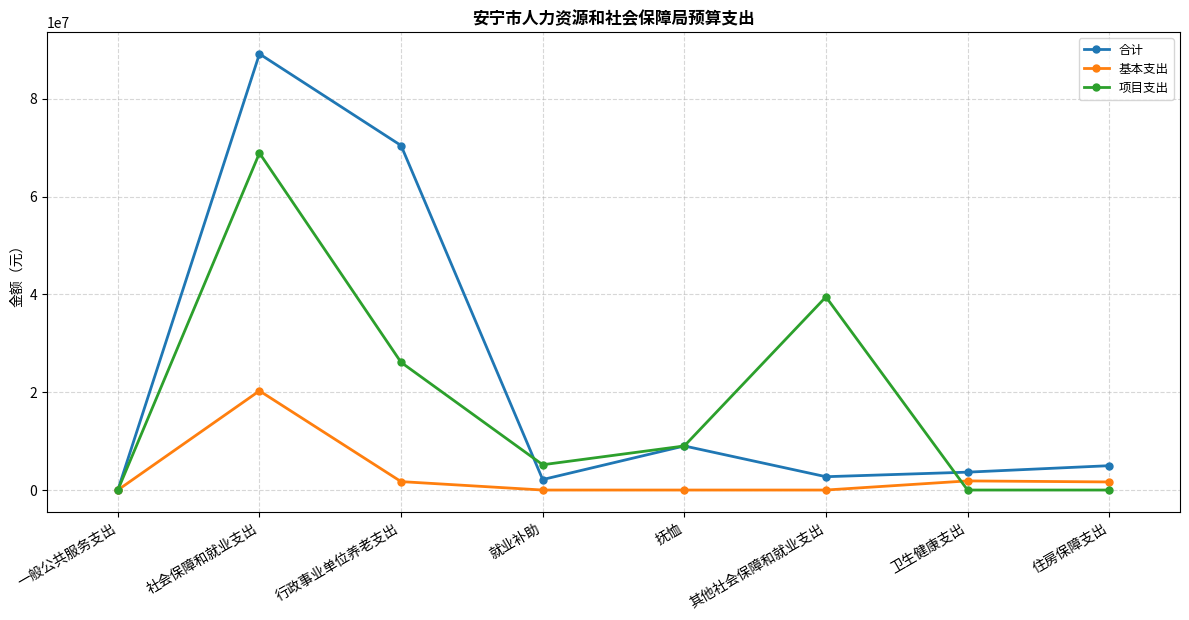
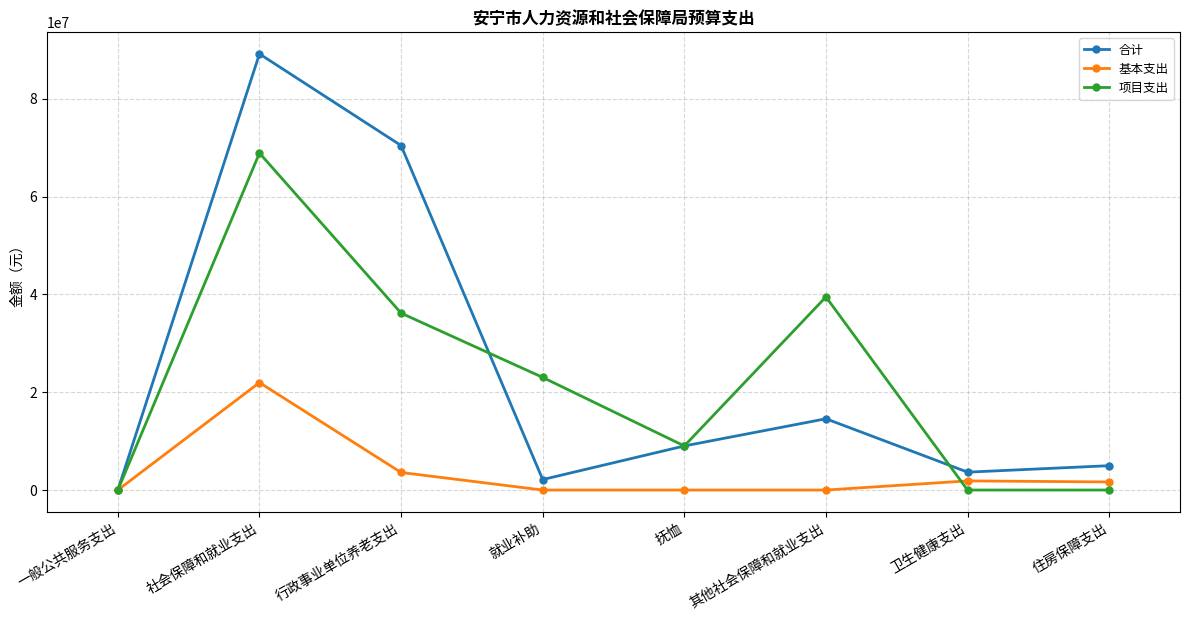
  {
    "合计": {
      "社会保障和就业支出": 89000000,
      "行政事业单位养老支出": 70000000,
      "就业补助": 2000000,
-     "其他社会保障和就业支出": 3000000,
+     "其他社会保障和就业支出": 15000000,
      "卫生健康支出": 4000000,
      "住房保障支出": 5000000
    },
    "基本支出": {
-     "社会保障和就业支出": 20000000,
-     "行政事业单位养老支出": 2000000,
+     "社会保障和就业支出": 22000000,
+     "行政事业单位养老支出": 4000000,
      "就业补助": 0,
      "抚恤": 0,
      "其他社会保障和就业支出": 0,
      "卫生健康支出": 2000000,
      "住房保障支出": 2000000
    },
    "项目支出": {
      "社会保障和就业支出": 69000000,
-     "行政事业单位养老支出": 26000000,
-     "就业补助": 5000000,
+     "行政事业单位养老支出": 36000000,
+     "就业补助": 23000000,
      "其他社会保障和就业支出": 39000000,
      "卫生健康支出": 0,
      "住房保障支出": 0
    }
  }
